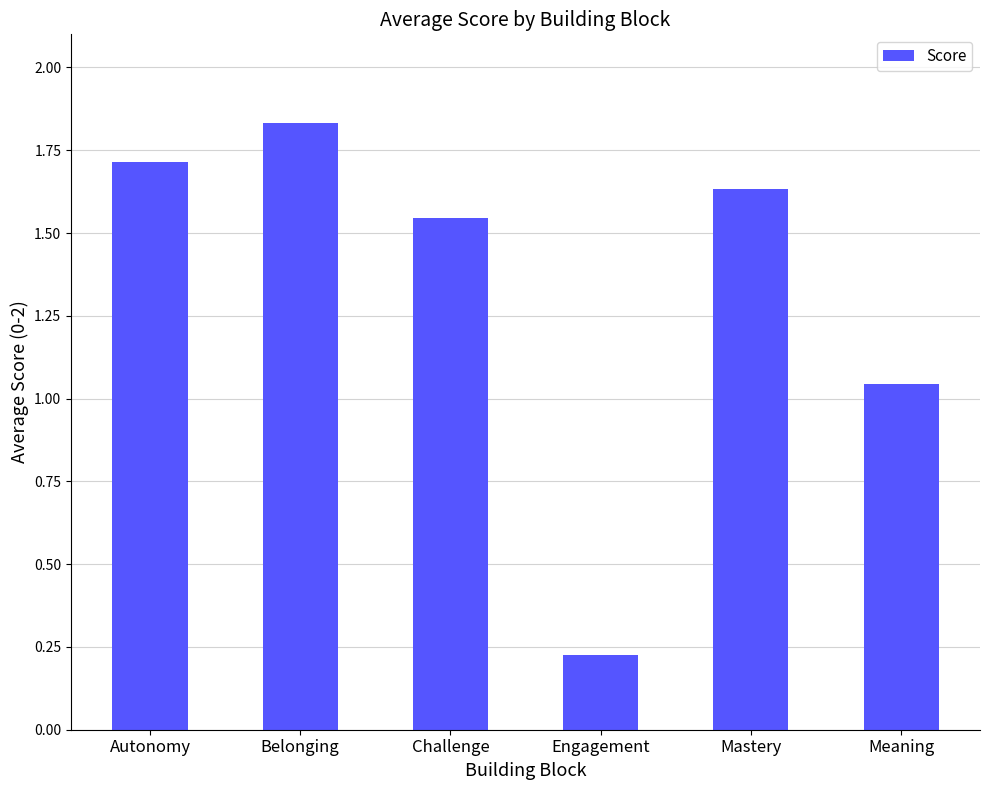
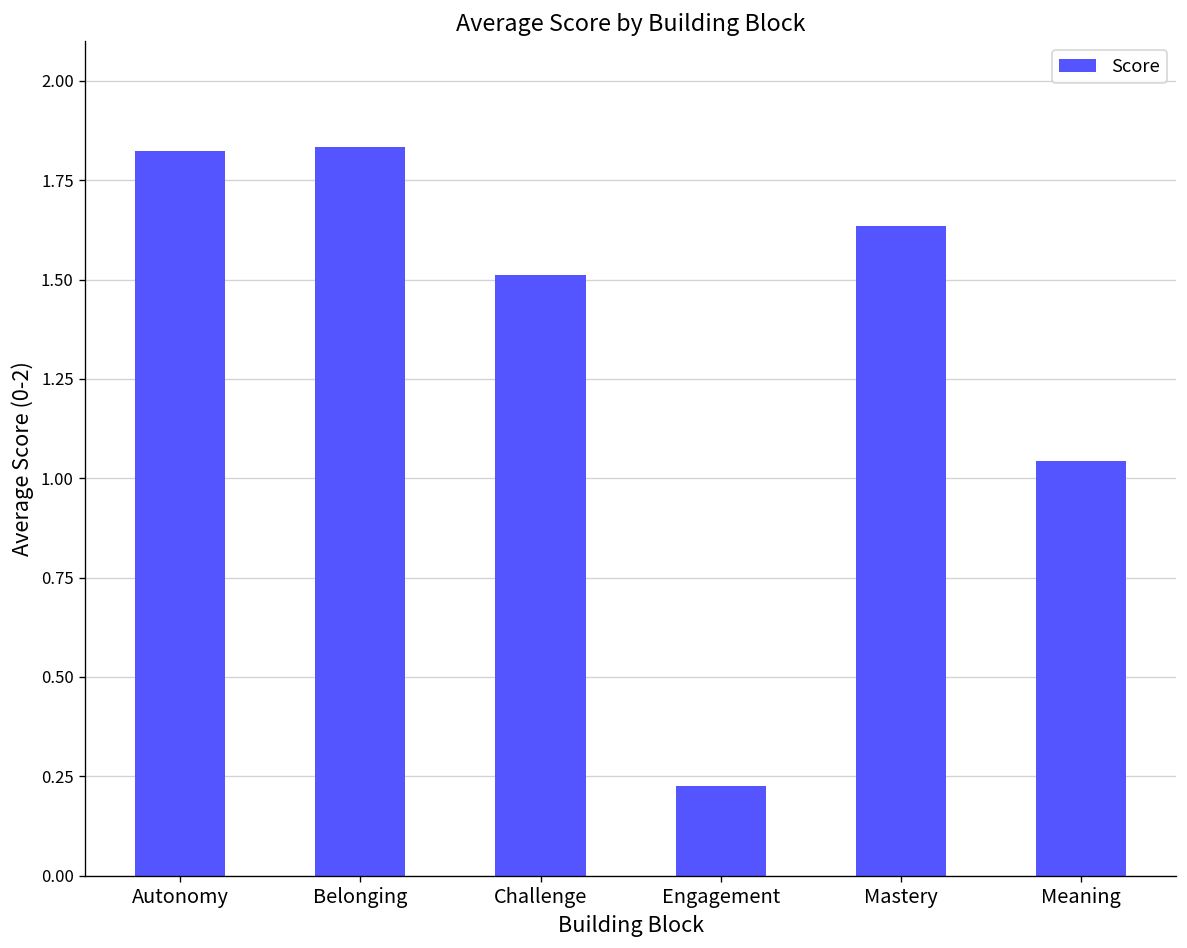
  {
-   "Autonomy": 1.71,
+   "Autonomy": 1.82,
    "Belonging": 1.83,
-   "Challenge": 1.55,
+   "Challenge": 1.51,
    "Engagement": 0.23,
    "Mastery": 1.63,
    "Meaning": 1.04
  }
